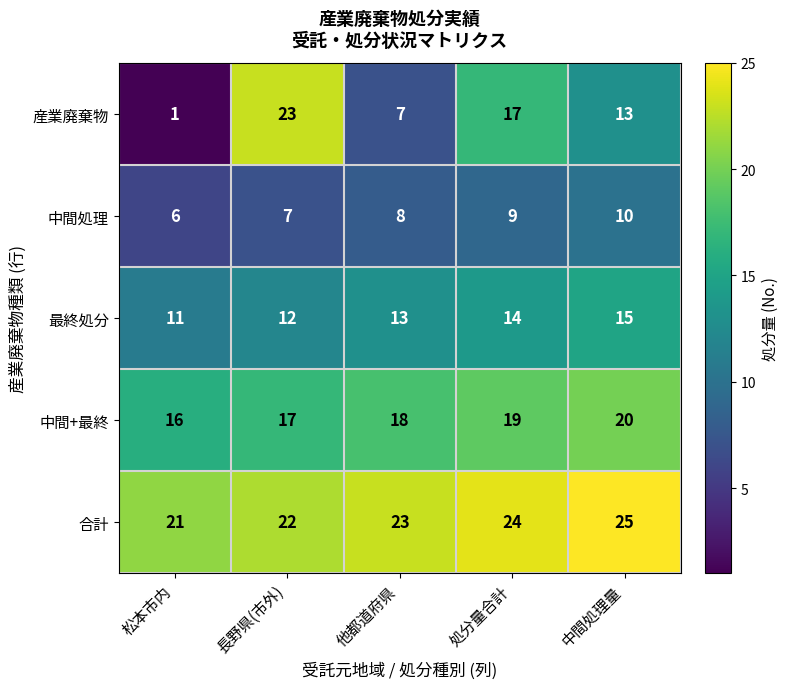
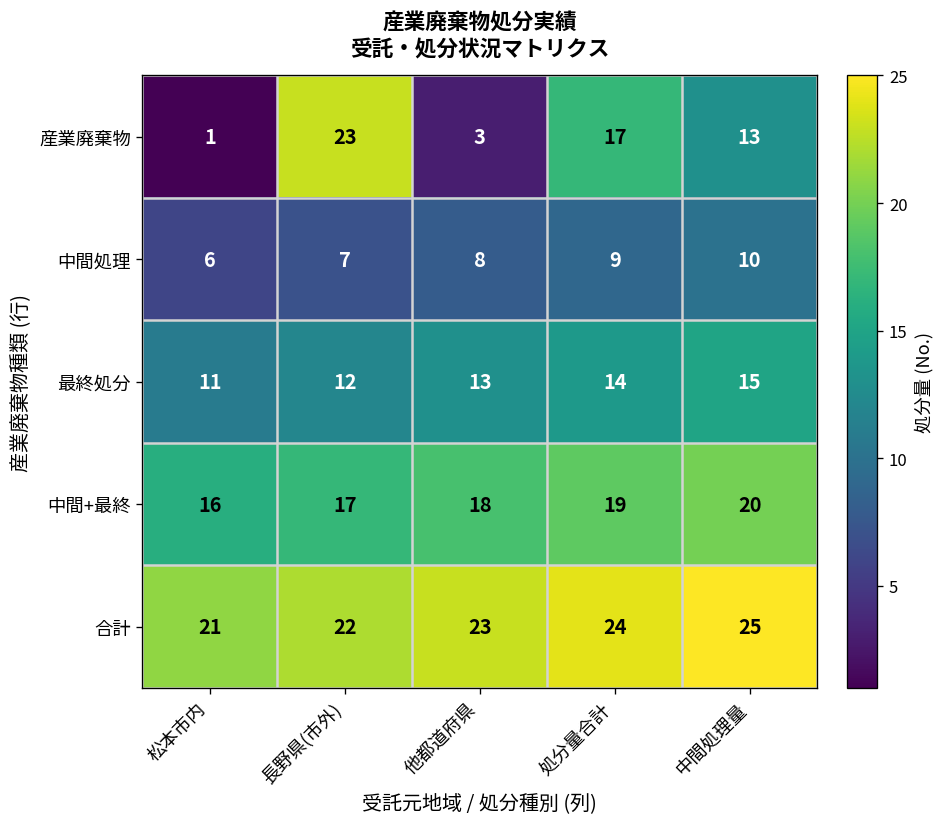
  {
    "産業廃棄物": {
      "松本市内": 1,
      "長野県(市外)": 23,
-     "他都道府県": 7,
+     "他都道府県": 3,
      "処分量合計": 17,
      "中間処理量": 13
    },
    "中間処理": {
      "松本市内": 6,
      "長野県(市外)": 7,
      "他都道府県": 8,
      "処分量合計": 9,
      "中間処理量": 10
    },
    "最終処分": {
      "松本市内": 11,
      "長野県(市外)": 12,
      "他都道府県": 13,
      "処分量合計": 14,
      "中間処理量": 15
    },
    "中間+最終": {
      "松本市内": 16,
      "長野県(市外)": 17,
      "他都道府県": 18,
      "処分量合計": 19,
      "中間処理量": 20
    },
    "合計": {
      "松本市内": 21,
      "長野県(市外)": 22,
      "他都道府県": 23,
      "処分量合計": 24,
      "中間処理量": 25
    }
  }
